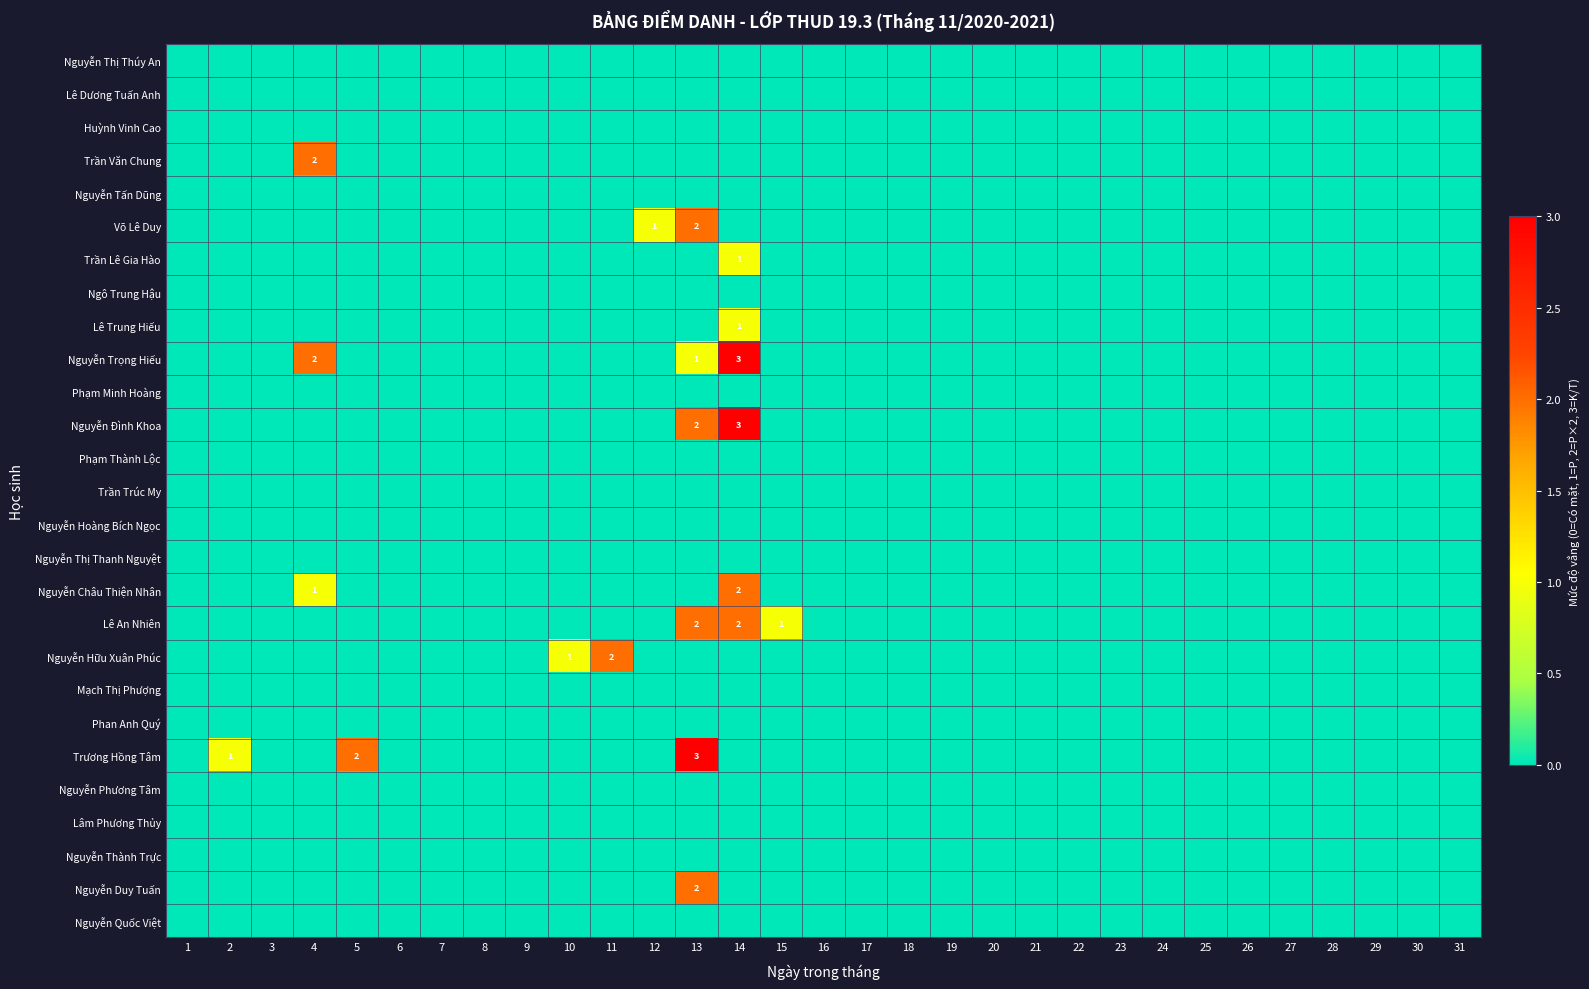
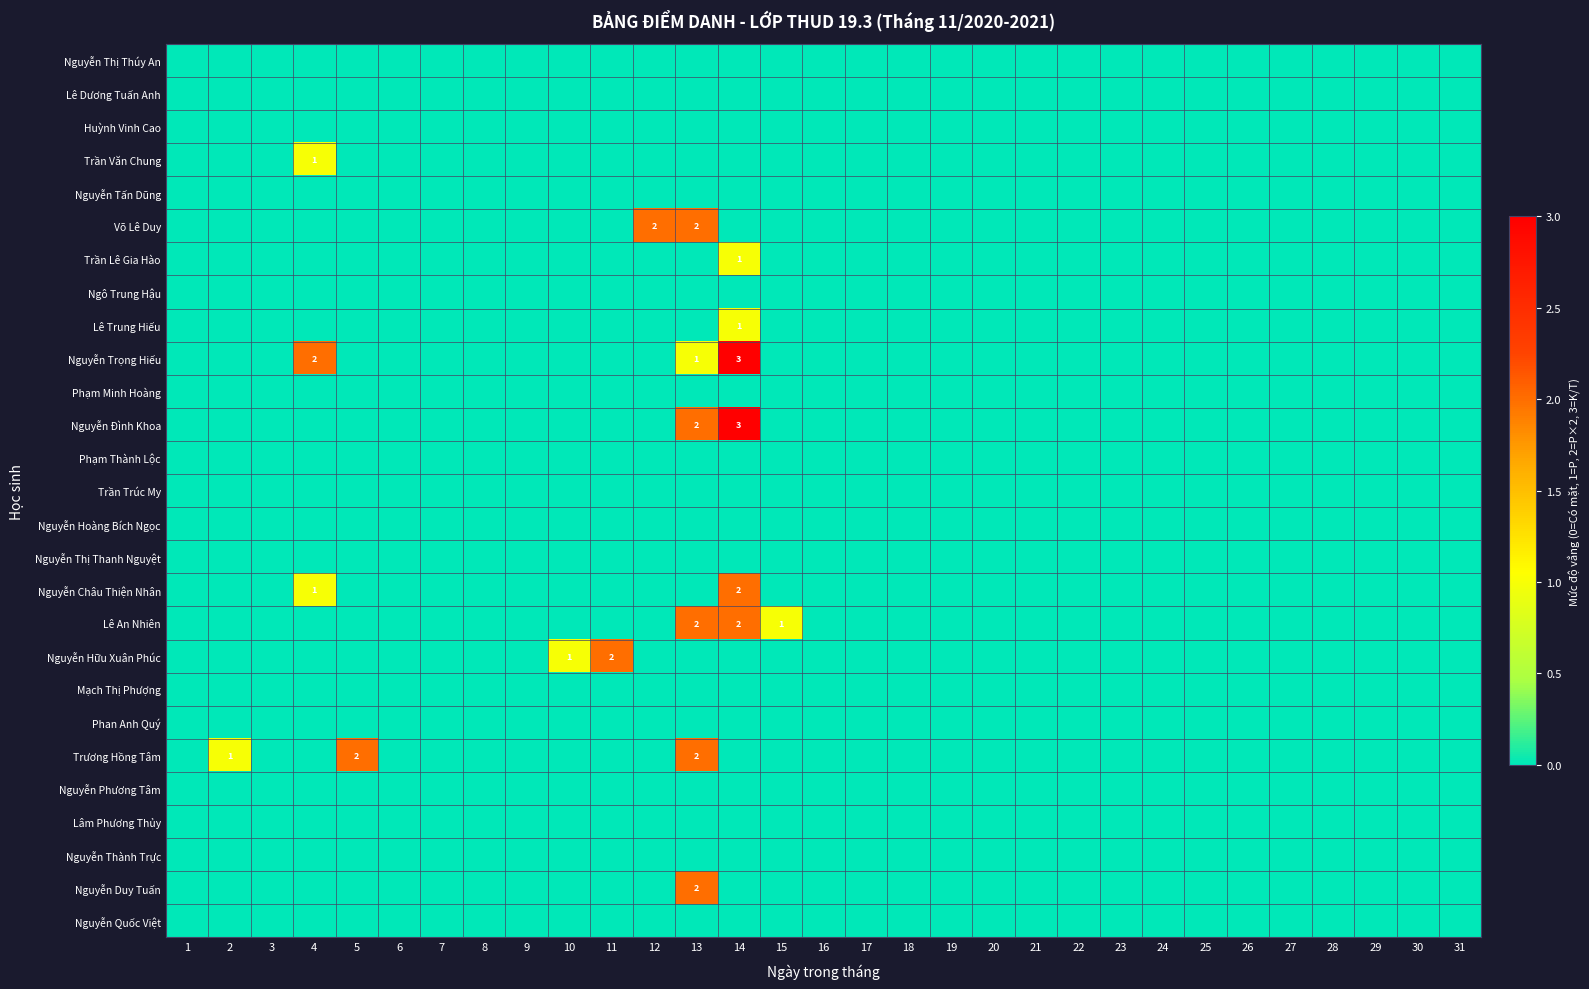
  {
    "Trần Văn Chung": {
-     "4": 2
+     "4": 1
    },
    "Võ Lê Duy": {
-     "12": 1,
+     "12": 2,
      "13": 2
    },
    "Trần Lê Gia Hào": {
      "14": 1
    },
    "Lê Trung Hiếu": {
      "14": 1
    },
    "Nguyễn Trọng Hiếu": {
      "4": 2,
      "13": 1,
      "14": 3
    },
    "Nguyễn Đình Khoa": {
      "13": 2,
      "14": 3
    },
    "Nguyễn Châu Thiện Nhân": {
      "4": 1,
      "14": 2
    },
    "Lê An Nhiên": {
      "13": 2,
      "14": 2,
      "15": 1
    },
    "Nguyễn Hữu Xuân Phúc": {
      "10": 1,
      "11": 2
    },
    "Trương Hồng Tâm": {
      "2": 1,
      "5": 2,
-     "13": 3
+     "13": 2
    },
    "Nguyễn Duy Tuấn": {
      "13": 2
    }
  }
